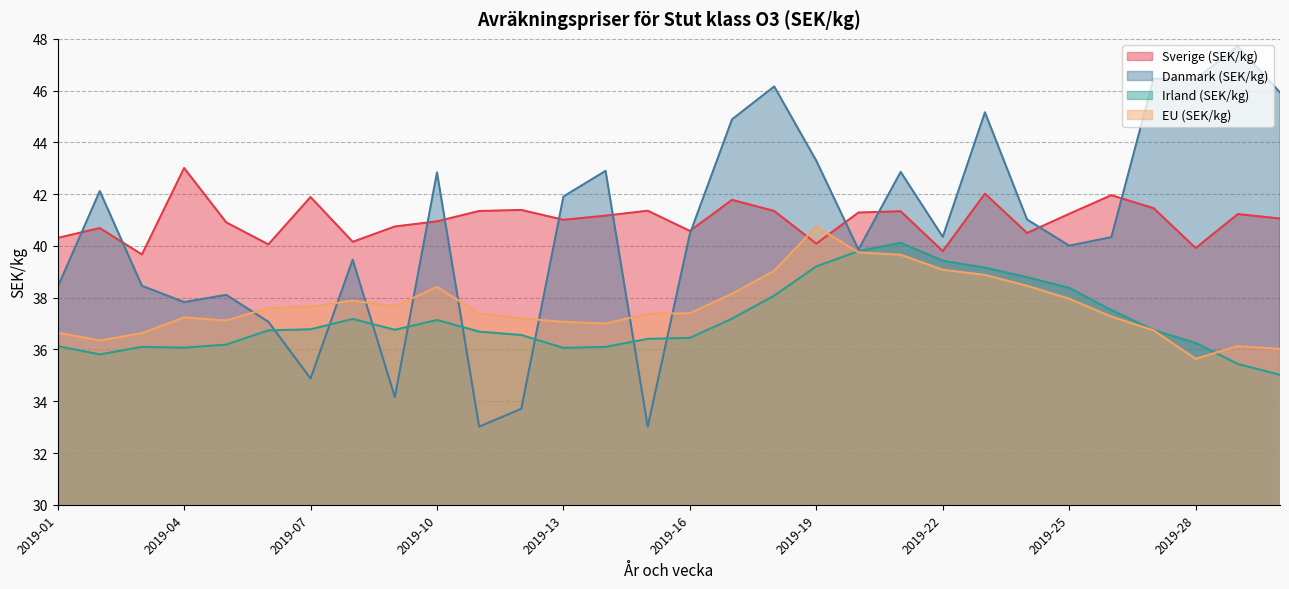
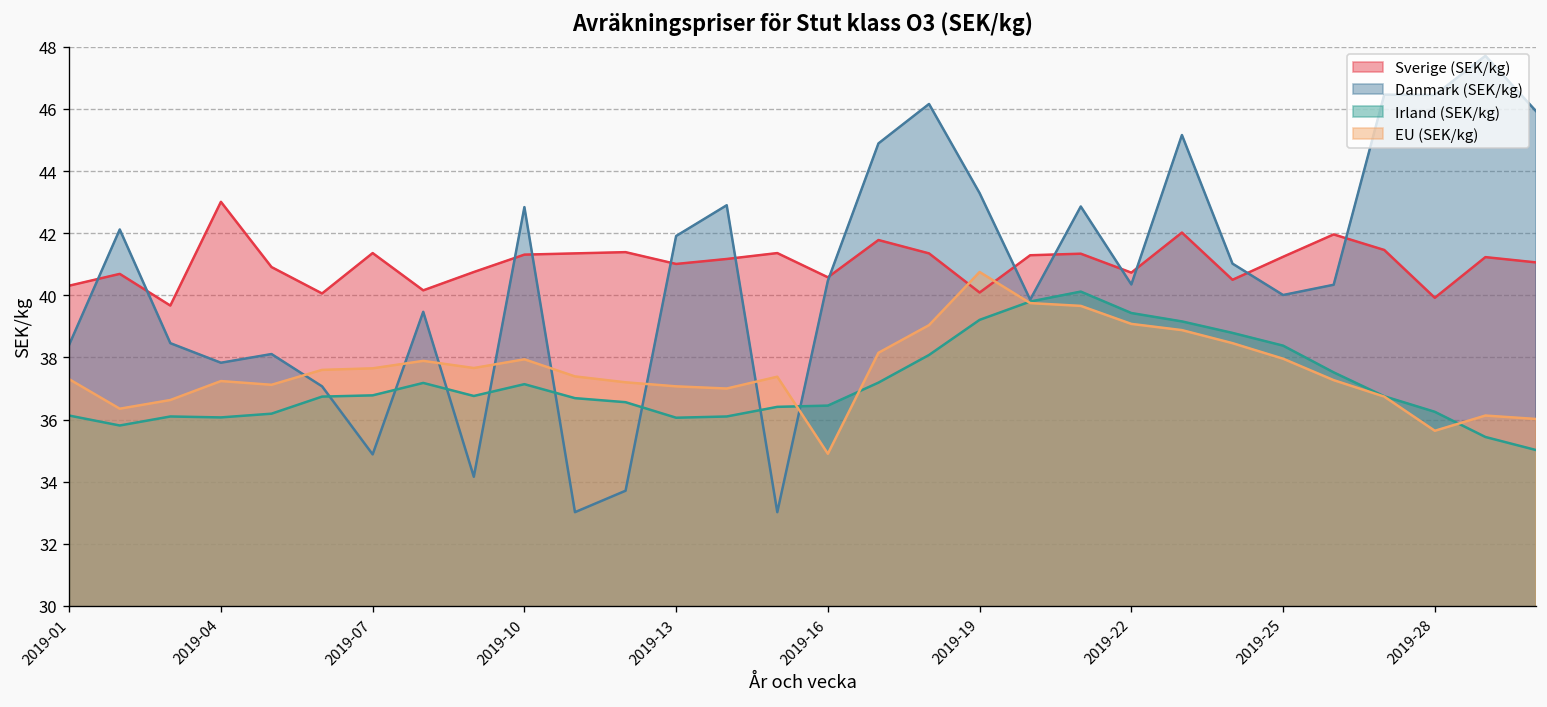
  {
    "Sverige (SEK/kg)": {
      "2019-01": 40.3,
      "2019-04": 43.0,
-     "2019-07": 41.9,
-     "2019-10": 41.0,
+     "2019-07": 41.4,
+     "2019-10": 41.3,
      "2019-13": 41.0,
      "2019-16": 40.6,
      "2019-19": 40.1,
-     "2019-22": 39.8,
+     "2019-22": 40.7,
      "2019-25": 41.2,
      "2019-28": 39.9
    },
    "EU (SEK/kg)": {
-     "2019-01": 36.7,
+     "2019-01": 37.3,
      "2019-04": 37.2,
      "2019-07": 37.7,
-     "2019-10": 38.4,
+     "2019-10": 37.9,
      "2019-13": 37.1,
-     "2019-16": 37.4,
+     "2019-16": 34.9,
      "2019-19": 40.8,
      "2019-22": 39.1,
      "2019-25": 38.0,
      "2019-28": 35.6
    }
  }
